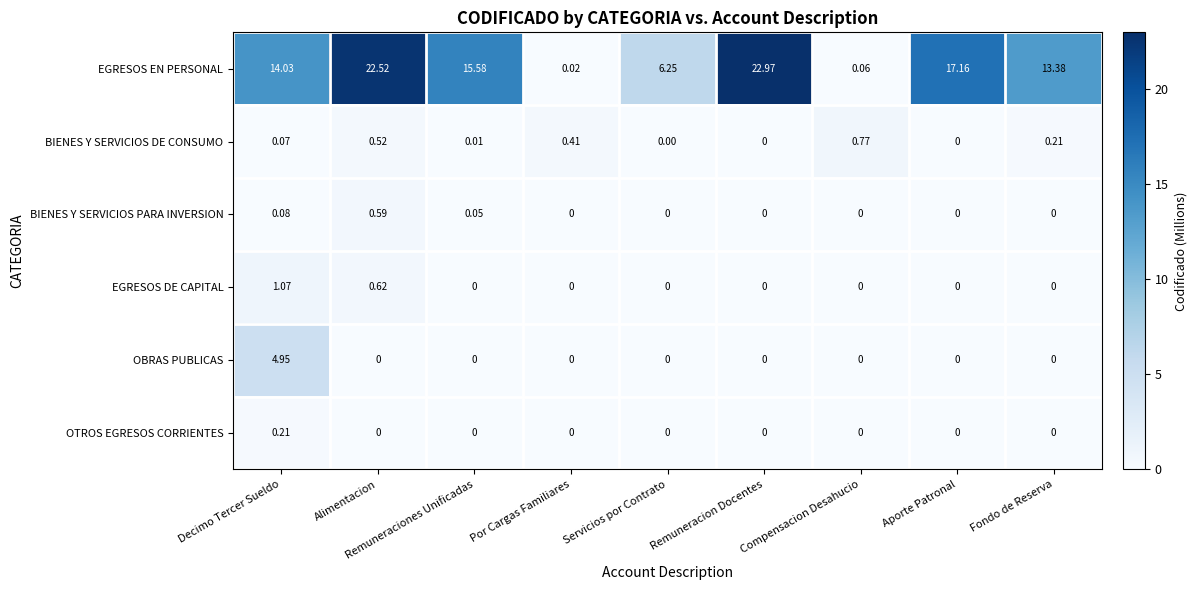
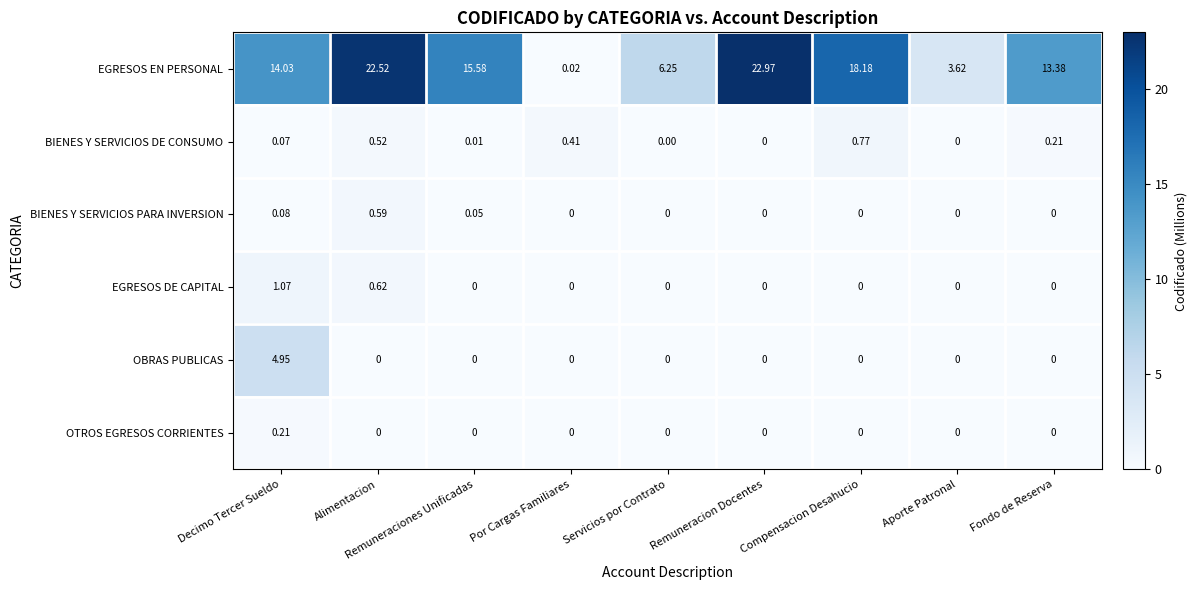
  {
    "EGRESOS EN PERSONAL": {
      "Decimo Tercer Sueldo": 14.03,
      "Alimentacion": 22.52,
      "Remuneraciones Unificadas": 15.58,
      "Por Cargas Familiares": 0.02,
      "Servicios por Contrato": 6.25,
      "Remuneracion Docentes": 22.97,
-     "Compensacion Desahucio": 0.06,
-     "Aporte Patronal": 17.16,
+     "Compensacion Desahucio": 18.18,
+     "Aporte Patronal": 3.62,
      "Fondo de Reserva": 13.38
    },
    "BIENES Y SERVICIOS DE CONSUMO": {
      "Decimo Tercer Sueldo": 0.07,
      "Alimentacion": 0.52,
      "Remuneraciones Unificadas": 0.01,
      "Por Cargas Familiares": 0.41,
      "Servicios por Contrato": 0.00,
      "Remuneracion Docentes": 0,
      "Compensacion Desahucio": 0.77,
      "Aporte Patronal": 0,
      "Fondo de Reserva": 0.21
    },
    "BIENES Y SERVICIOS PARA INVERSION": {
      "Decimo Tercer Sueldo": 0.08,
      "Alimentacion": 0.59,
      "Remuneraciones Unificadas": 0.05,
      "Por Cargas Familiares": 0,
      "Servicios por Contrato": 0,
      "Remuneracion Docentes": 0,
      "Compensacion Desahucio": 0,
      "Aporte Patronal": 0,
      "Fondo de Reserva": 0
    },
    "EGRESOS DE CAPITAL": {
      "Decimo Tercer Sueldo": 1.07,
      "Alimentacion": 0.62,
      "Remuneraciones Unificadas": 0,
      "Por Cargas Familiares": 0,
      "Servicios por Contrato": 0,
      "Remuneracion Docentes": 0,
      "Compensacion Desahucio": 0,
      "Aporte Patronal": 0,
      "Fondo de Reserva": 0
    },
    "OBRAS PUBLICAS": {
      "Decimo Tercer Sueldo": 4.95,
      "Alimentacion": 0,
      "Remuneraciones Unificadas": 0,
      "Por Cargas Familiares": 0,
      "Servicios por Contrato": 0,
      "Remuneracion Docentes": 0,
      "Compensacion Desahucio": 0,
      "Aporte Patronal": 0,
      "Fondo de Reserva": 0
    },
    "OTROS EGRESOS CORRIENTES": {
      "Decimo Tercer Sueldo": 0.21,
      "Alimentacion": 0,
      "Remuneraciones Unificadas": 0,
      "Por Cargas Familiares": 0,
      "Servicios por Contrato": 0,
      "Remuneracion Docentes": 0,
      "Compensacion Desahucio": 0,
      "Aporte Patronal": 0,
      "Fondo de Reserva": 0
    }
  }
